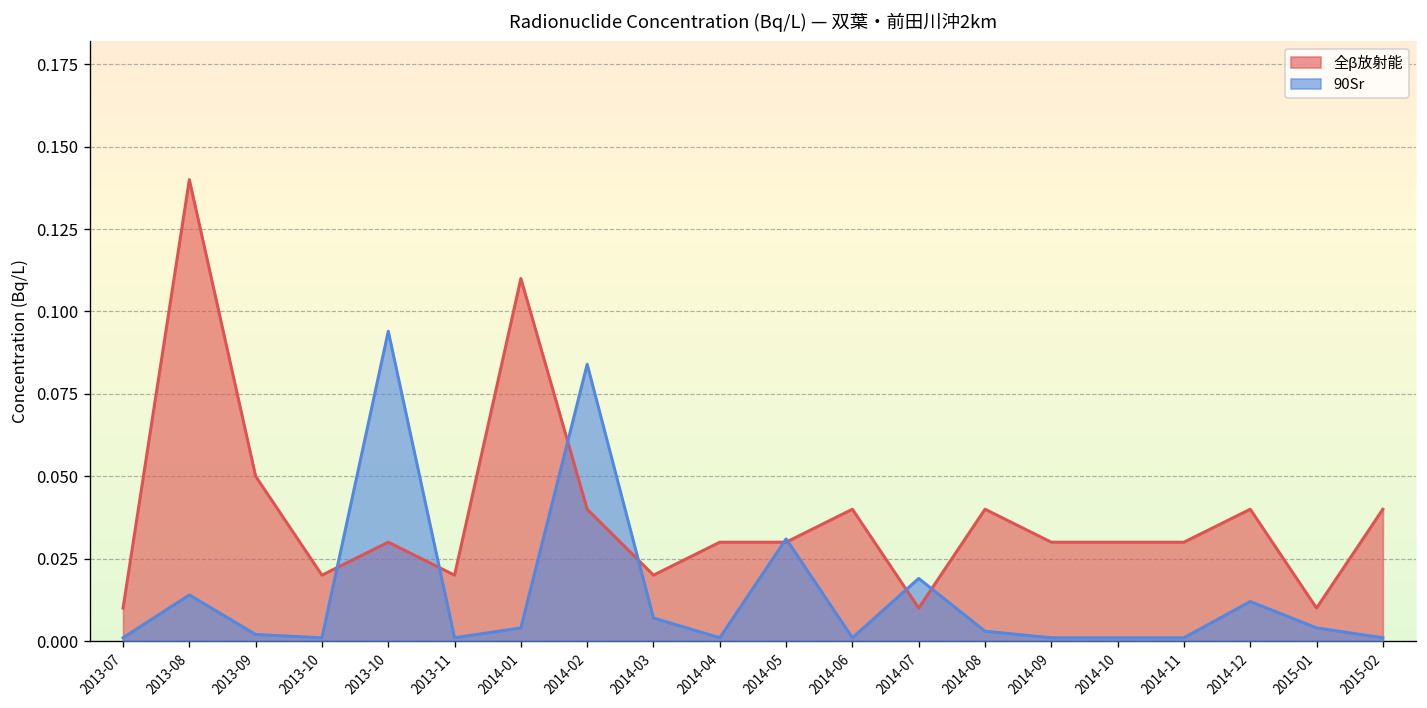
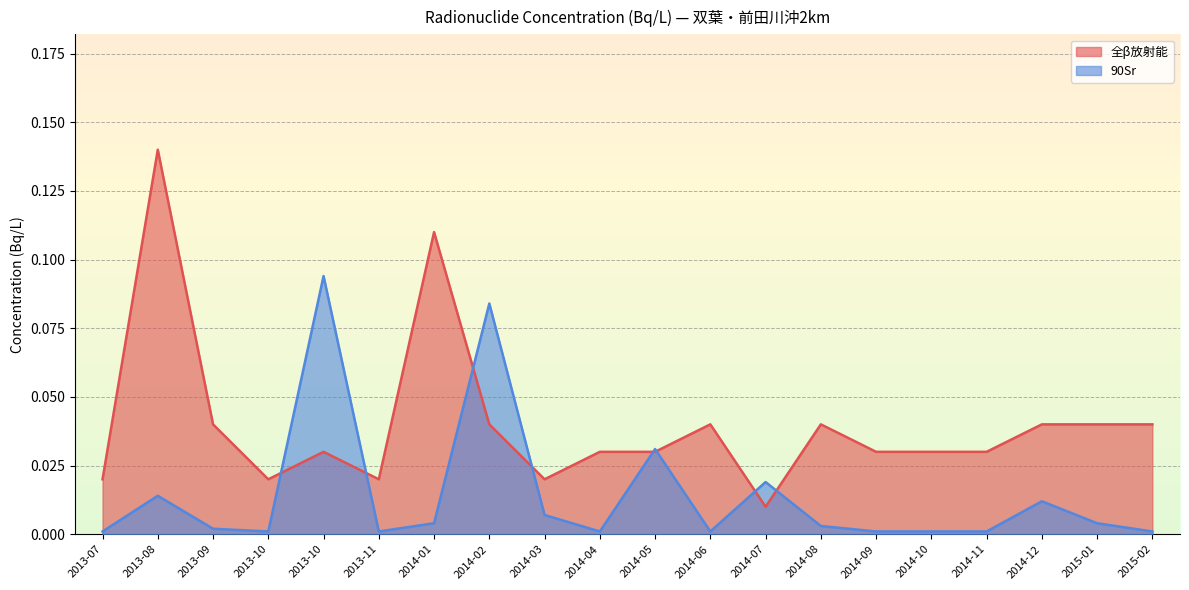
  {
    "全β放射能": {
-     "2013-07": 0.01,
+     "2013-07": 0.02,
      "2013-08": 0.14,
-     "2013-09": 0.05,
+     "2013-09": 0.04,
      "2013-11": 0.02,
      "2014-01": 0.11,
      "2014-02": 0.04,
      "2014-03": 0.02,
      "2014-04": 0.03,
      "2014-05": 0.03,
      "2014-06": 0.04,
      "2014-07": 0.01,
      "2014-08": 0.04,
      "2014-09": 0.03,
      "2014-10": 0.03,
      "2014-11": 0.03,
      "2014-12": 0.04,
-     "2015-01": 0.01,
+     "2015-01": 0.04,
      "2015-02": 0.04
    },
    "90Sr": {
      "2013-07": 0.001,
      "2013-08": 0.014,
      "2013-09": 0.002,
      "2013-11": 0.001,
      "2014-01": 0.004,
      "2014-02": 0.084,
      "2014-03": 0.007,
      "2014-04": 0.001,
      "2014-05": 0.031,
      "2014-06": 0.001,
      "2014-07": 0.019,
      "2014-08": 0.003,
      "2014-09": 0.001,
      "2014-10": 0.001,
      "2014-11": 0.001,
      "2014-12": 0.012,
      "2015-01": 0.004,
      "2015-02": 0.001
    }
  }
